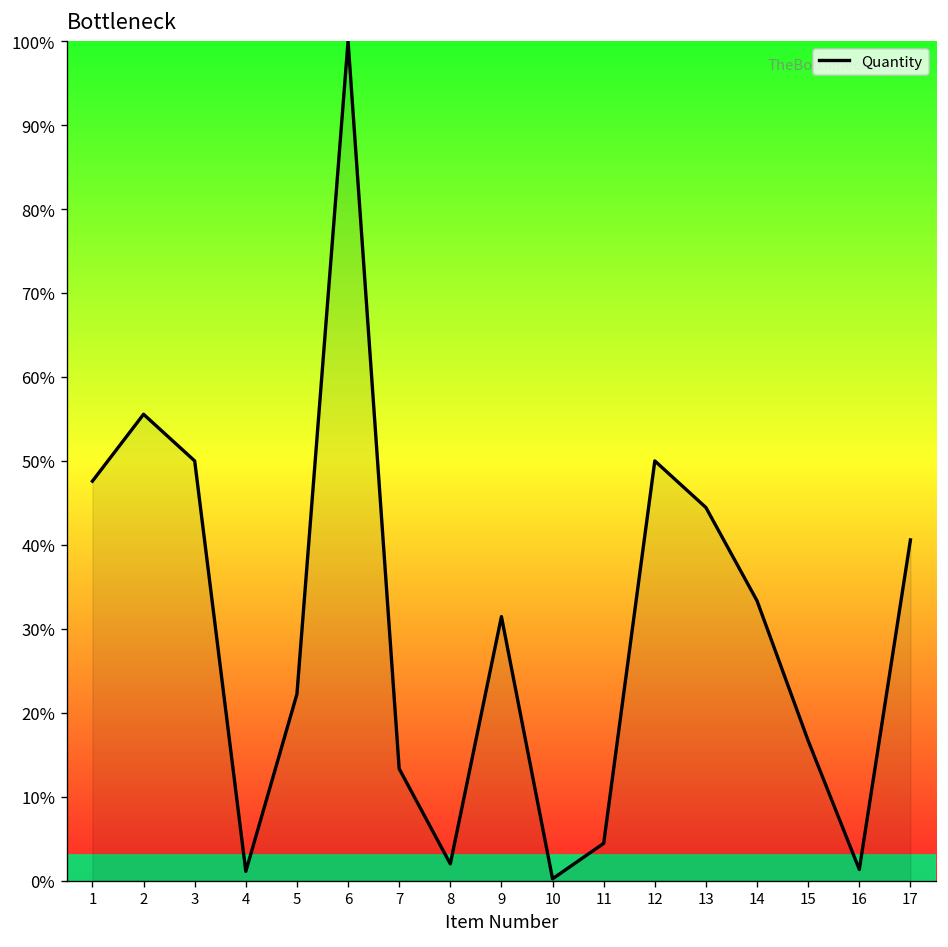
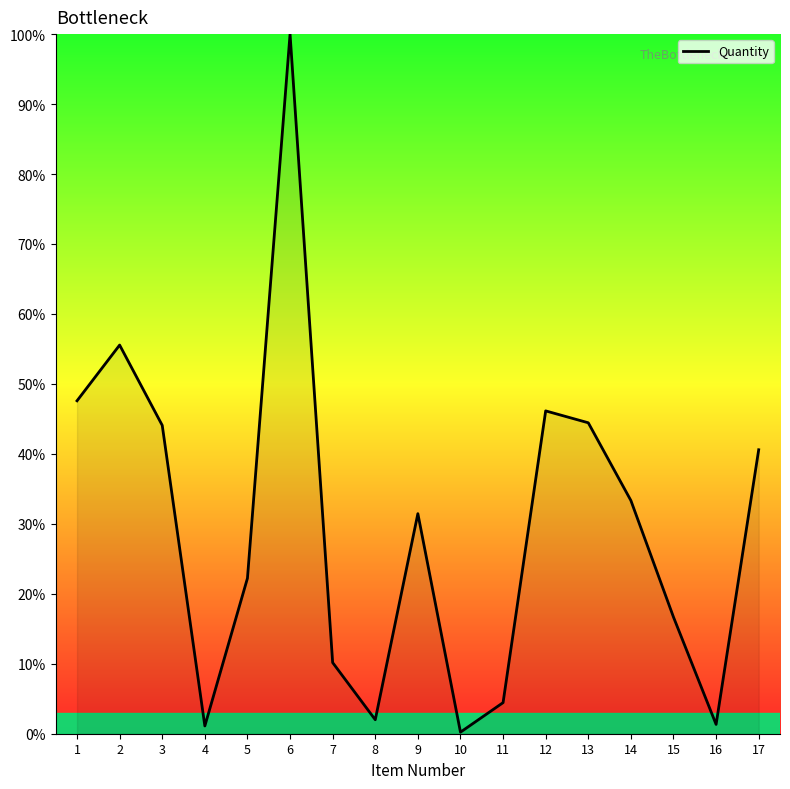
  {
    "1": "48%",
    "2": "56%",
-   "3": "50%",
+   "3": "44%",
    "5": "22%",
    "6": "100%",
-   "7": "13%",
+   "7": "10%",
    "9": "31%",
    "11": "4%",
-   "12": "50%",
+   "12": "46%",
    "13": "44%",
    "14": "33%",
    "15": "17%",
    "17": "41%"
  }
